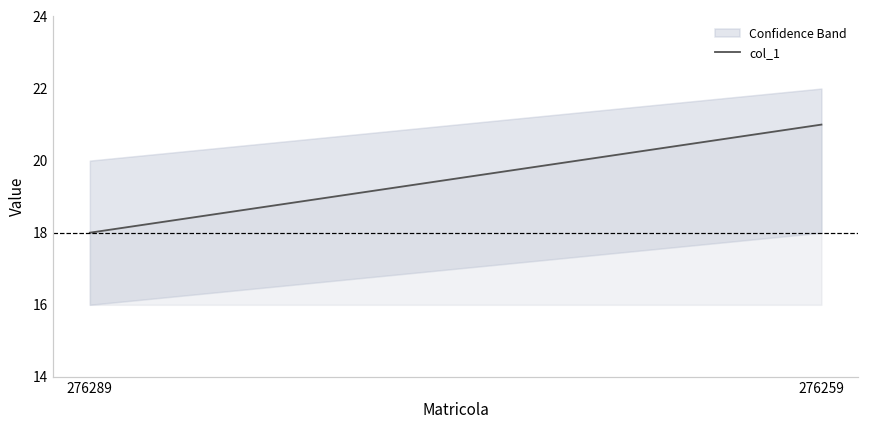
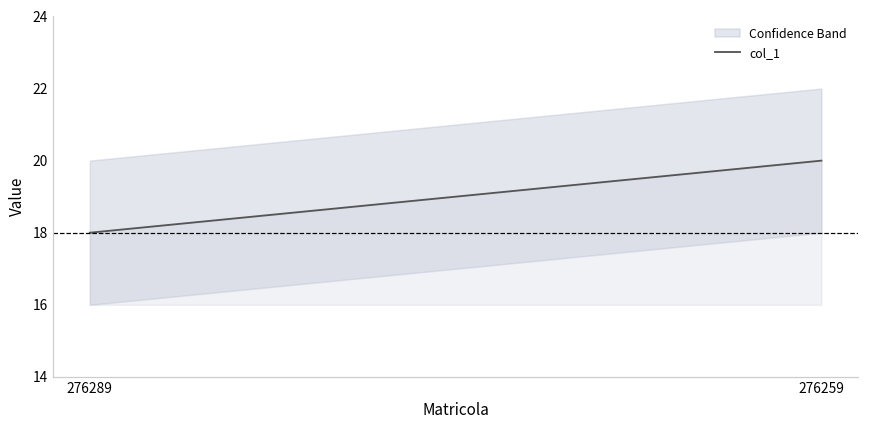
  {
    "col_1": {
      "276289": 18,
-     "276259": 21
+     "276259": 20
    }
  }
